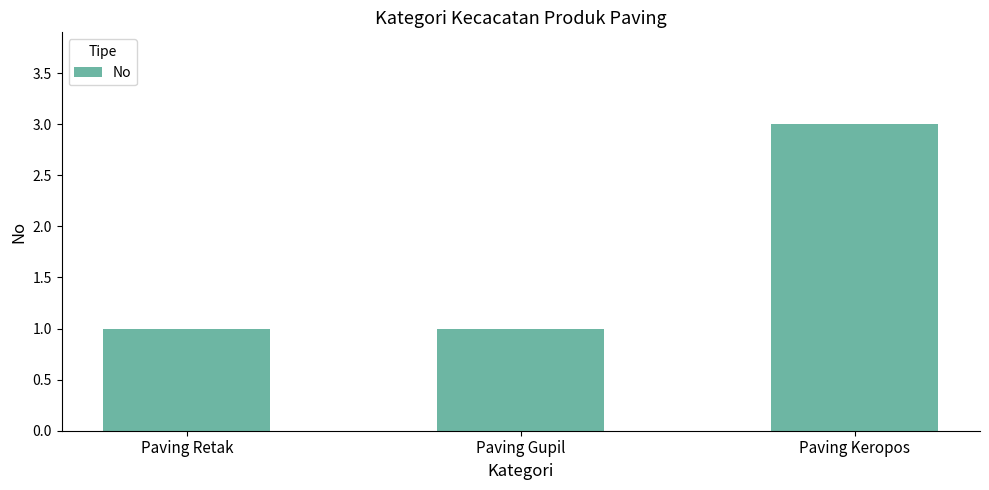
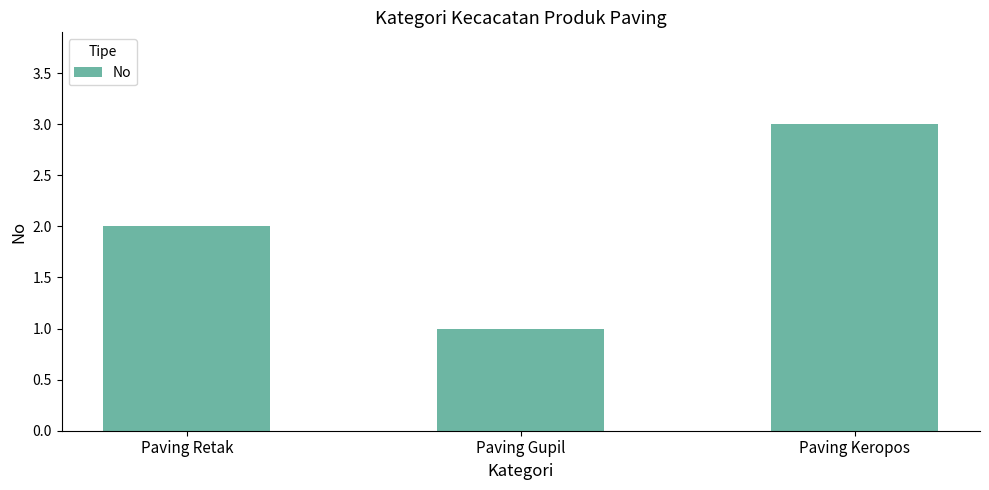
  {
-   "Paving Retak": 1,
+   "Paving Retak": 2,
    "Paving Gupil": 1,
    "Paving Keropos": 3
  }
